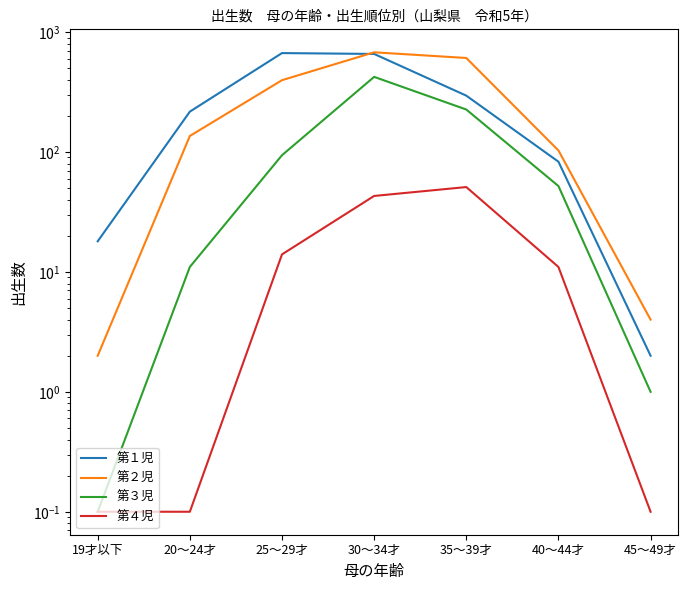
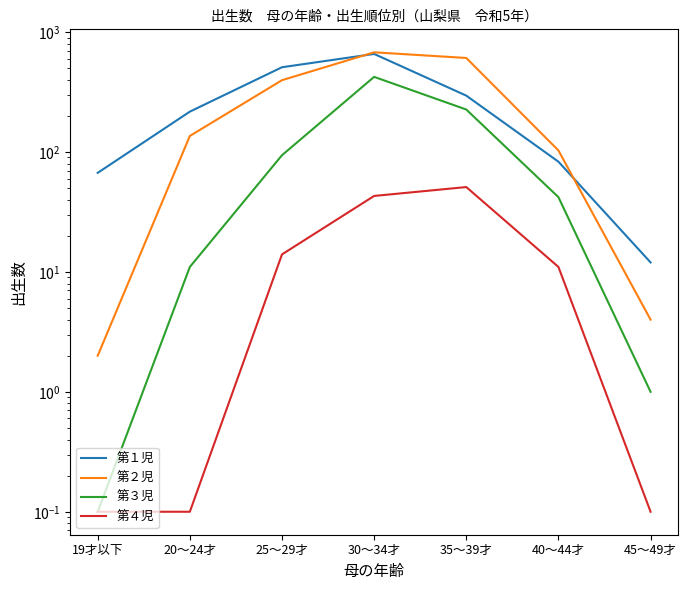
  {
    "第１児": {
-     "19才以下": 18,
+     "19才以下": 70,
      "20～24才": 220,
-     "25～29才": 700,
+     "25～29才": 510,
      "35～39才": 300,
      "40～44才": 80,
-     "45～49才": 2
+     "45～49才": 12
    },
    "第２児": {
      "19才以下": 2,
      "20～24才": 140,
      "25～29才": 400,
      "35～39才": 600,
      "40～44才": 100,
      "45～49才": 4
    },
    "第３児": {
      "20～24才": 11,
      "25～29才": 90,
      "30～34才": 420,
      "35～39才": 230,
-     "40～44才": 52,
+     "40～44才": 42,
      "45～49才": 1
    },
    "第４児": {
      "20～24才": 0.10,
      "25～29才": 14,
      "30～34才": 43,
      "35～39才": 51,
      "40～44才": 11,
      "45～49才": 0.10
    }
  }
